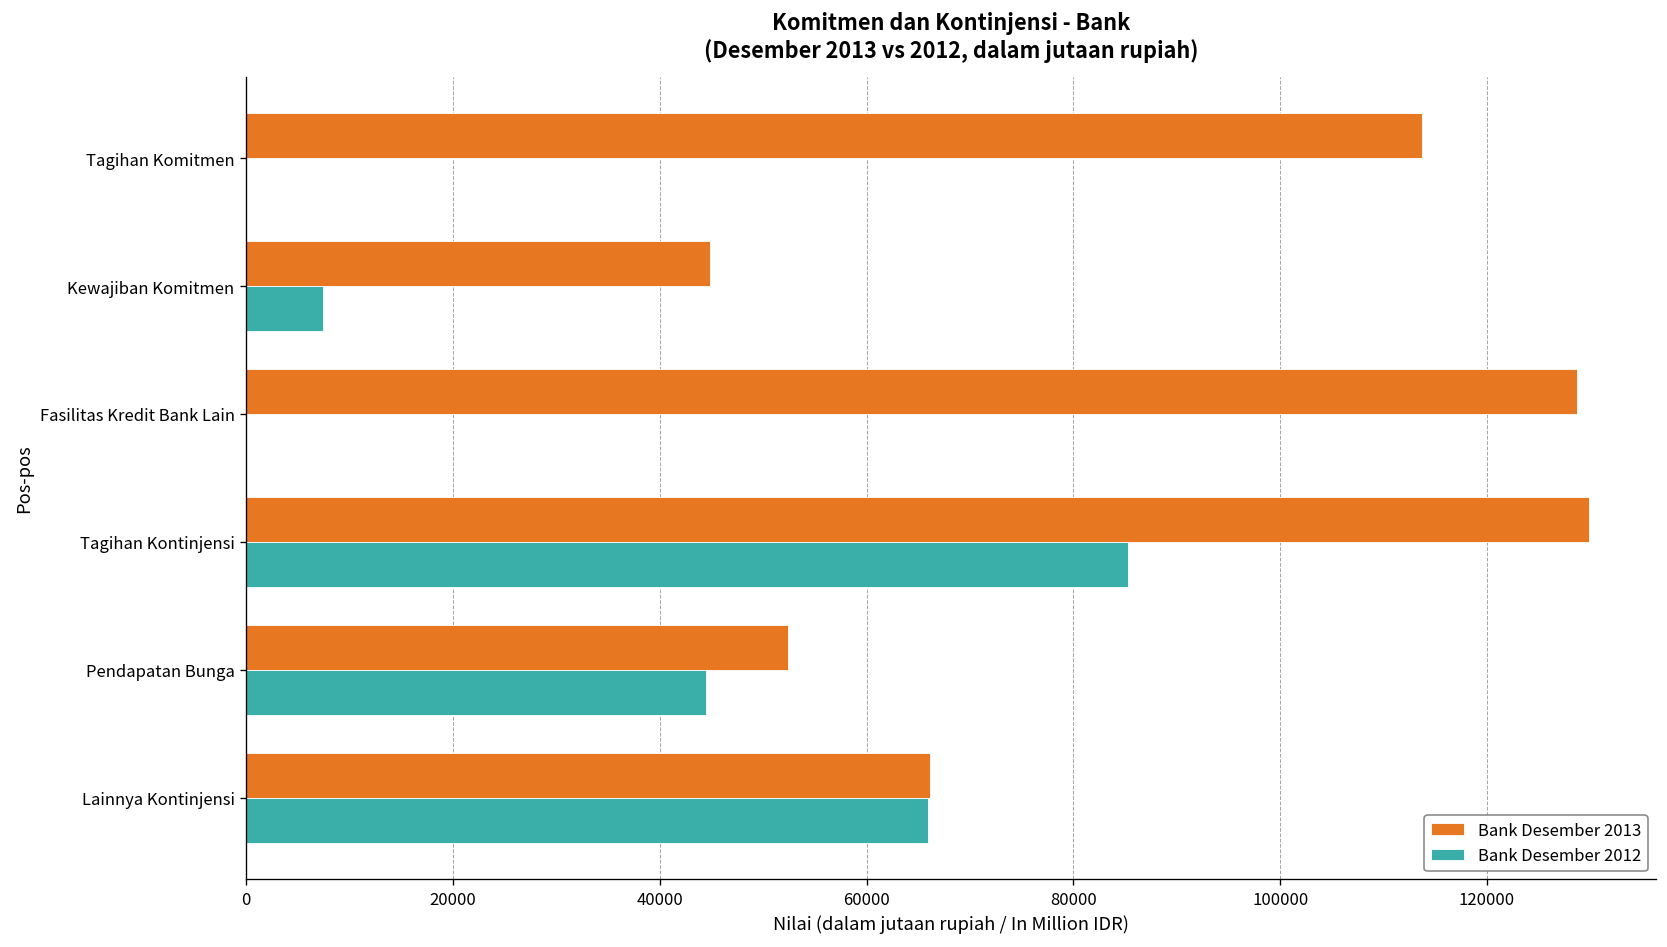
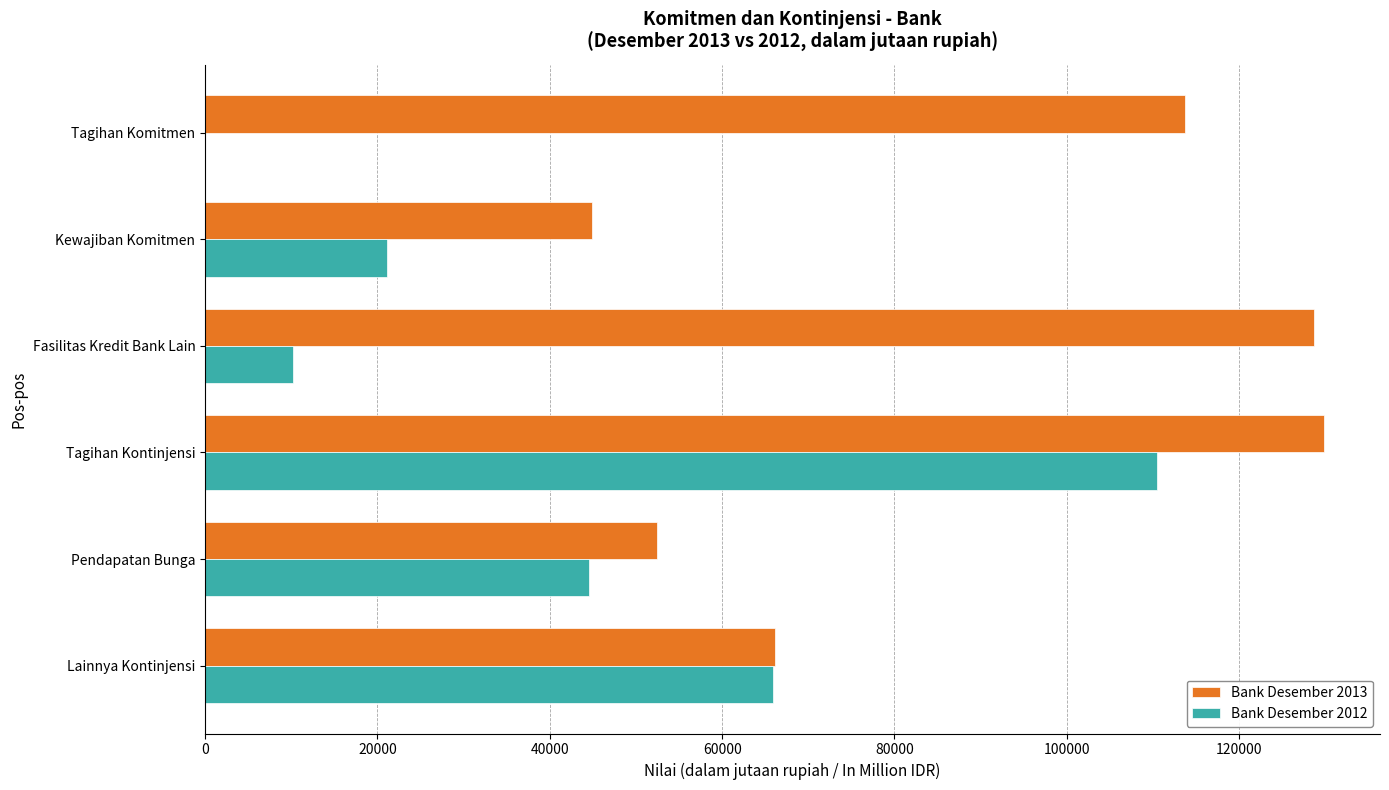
  {
    "Bank Desember 2013": {
      "Tagihan Komitmen": 114000,
      "Kewajiban Komitmen": 45000,
      "Fasilitas Kredit Bank Lain": 129000,
      "Tagihan Kontinjensi": 130000,
      "Pendapatan Bunga": 52000,
      "Lainnya Kontinjensi": 66000
    },
    "Bank Desember 2012": {
      "Tagihan Komitmen": 0,
-     "Kewajiban Komitmen": 7000,
-     "Fasilitas Kredit Bank Lain": 0,
-     "Tagihan Kontinjensi": 85000,
+     "Kewajiban Komitmen": 21000,
+     "Fasilitas Kredit Bank Lain": 10000,
+     "Tagihan Kontinjensi": 110000,
      "Pendapatan Bunga": 45000,
      "Lainnya Kontinjensi": 66000
    }
  }
